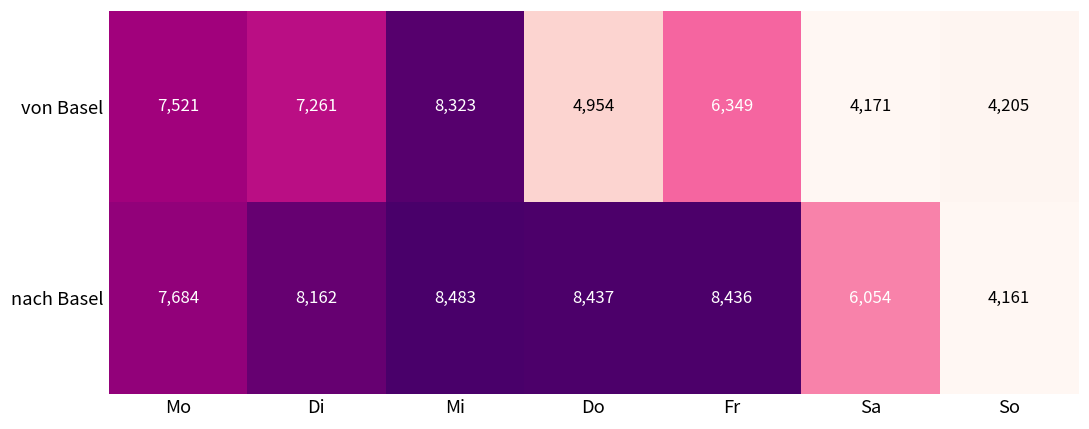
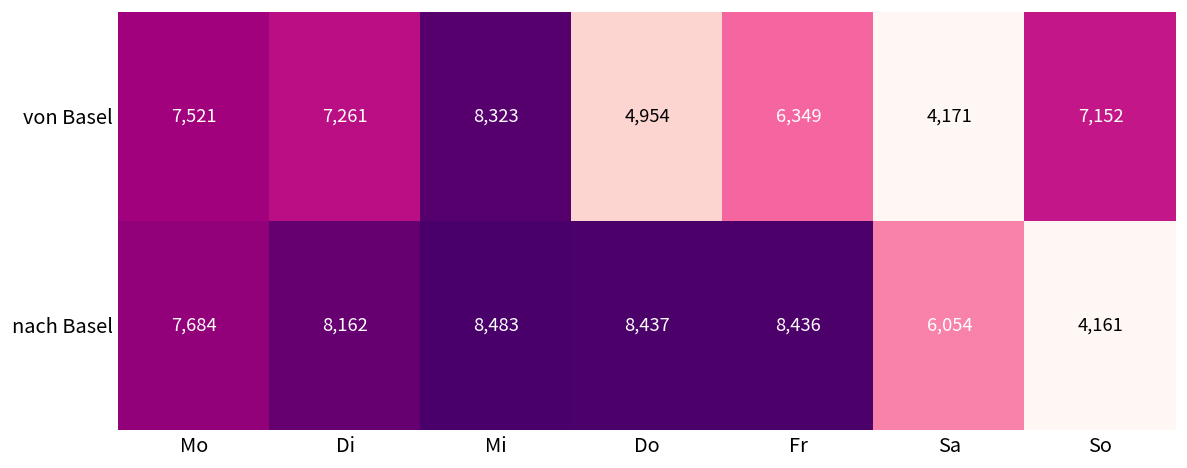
  {
    "von Basel": {
      "Mo": "7,521",
      "Di": "7,261",
      "Mi": "8,323",
      "Do": "4,954",
      "Fr": "6,349",
      "Sa": "4,171",
-     "So": "4,205"
+     "So": "7,152"
    },
    "nach Basel": {
      "Mo": "7,684",
      "Di": "8,162",
      "Mi": "8,483",
      "Do": "8,437",
      "Fr": "8,436",
      "Sa": "6,054",
      "So": "4,161"
    }
  }
